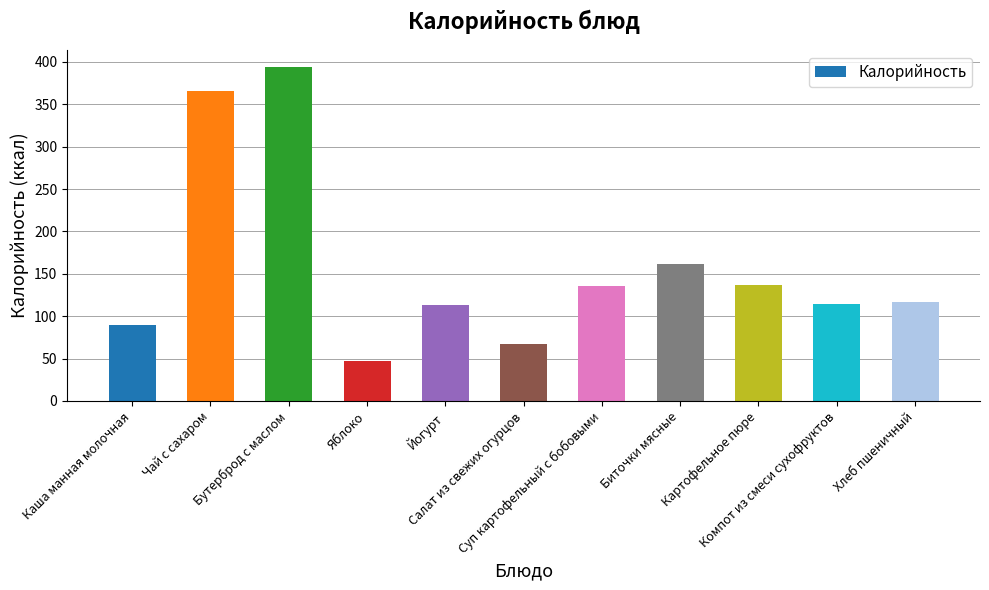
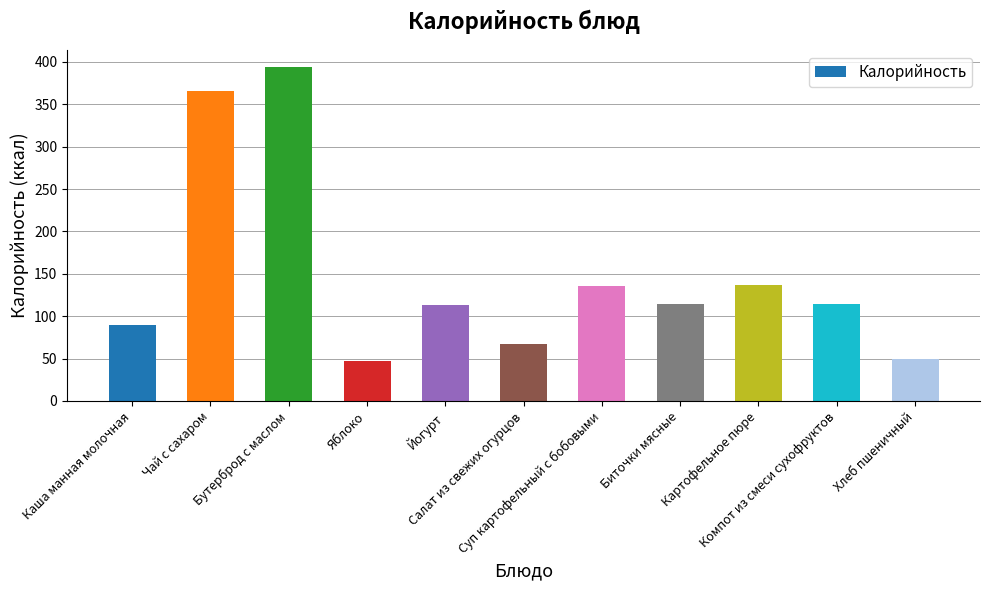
  {
    "Каша манная молочная": 90,
    "Чай с сахаром": 370,
    "Бутерброд с маслом": 390,
    "Яблоко": 50,
    "Йогурт": 110,
    "Салат из свежих огурцов": 70,
    "Суп картофельный с бобовыми": 140,
-   "Биточки мясные": 160,
+   "Биточки мясные": 110,
    "Картофельное пюре": 140,
    "Компот из смеси сухофруктов": 110,
-   "Хлеб пшеничный": 120
+   "Хлеб пшеничный": 50
  }
